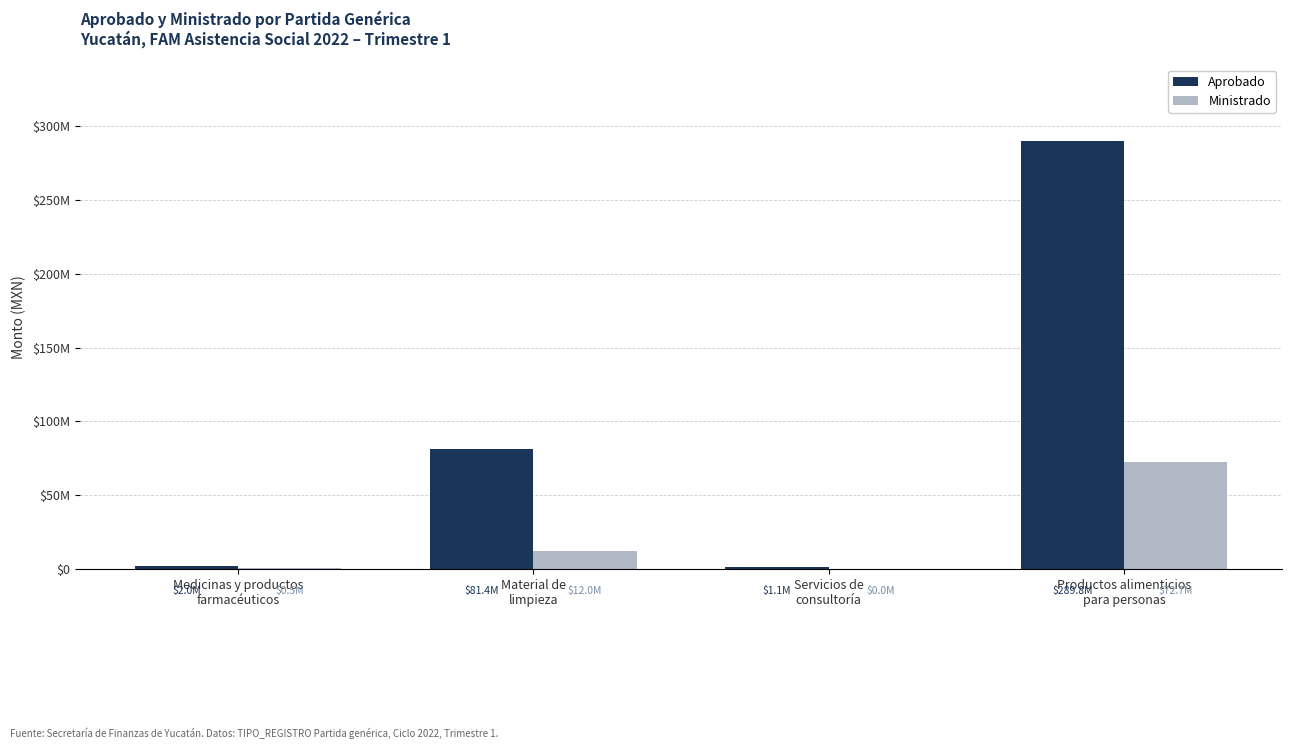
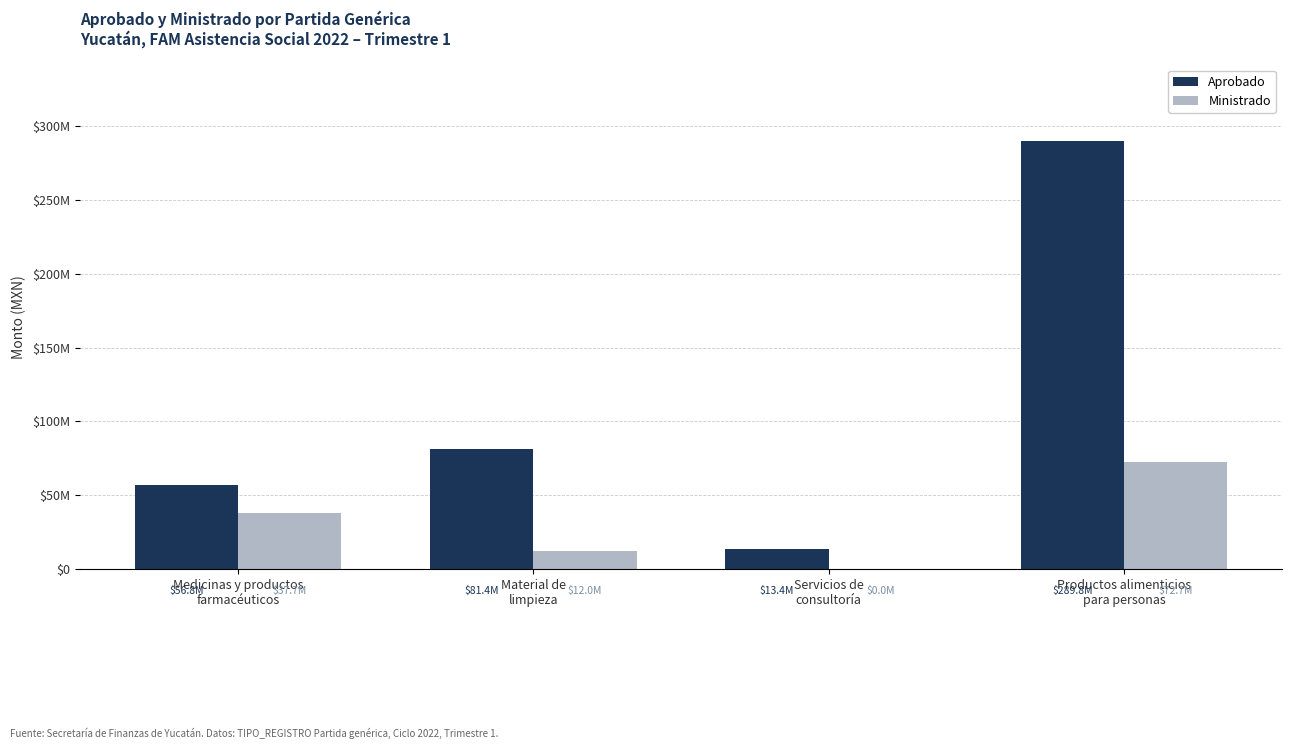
  {
    "Aprobado": {
-     "Medicinas y productos farmacéuticos": "$2.0M",
-     "Servicios de consultoría": "$1.1M"
+     "Medicinas y productos farmacéuticos": "$56.8M",
+     "Servicios de consultoría": "$13.4M"
    },
    "Ministrado": {
-     "Medicinas y productos farmacéuticos": "$0.5M",
+     "Medicinas y productos farmacéuticos": "$37.7M",
      "Servicios de consultoría": "$0.0M"
    }
  }
